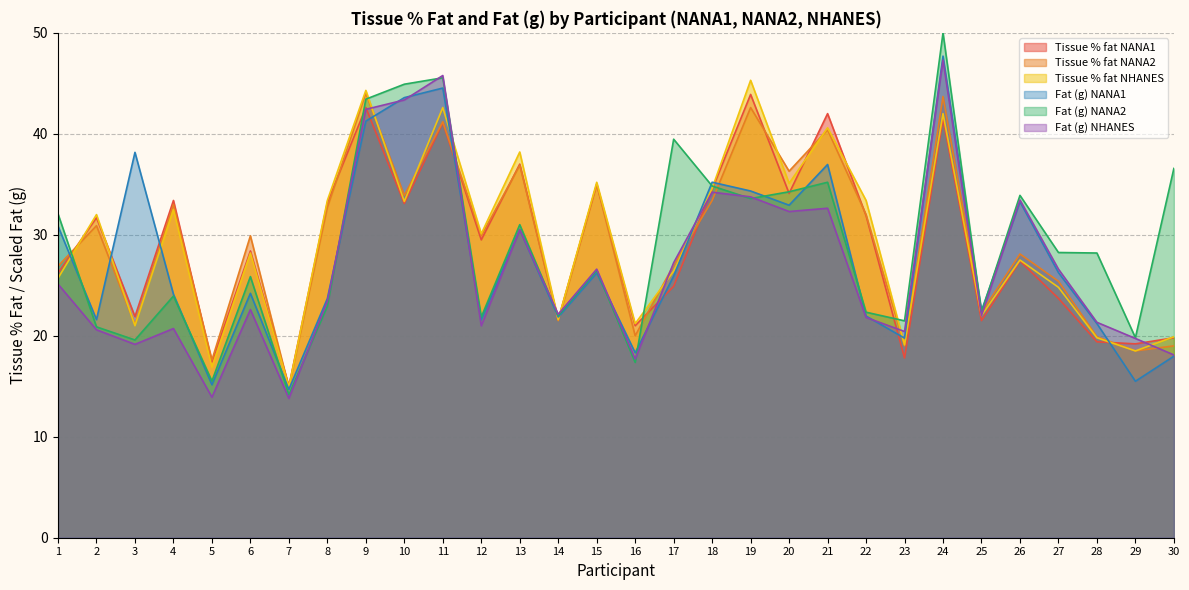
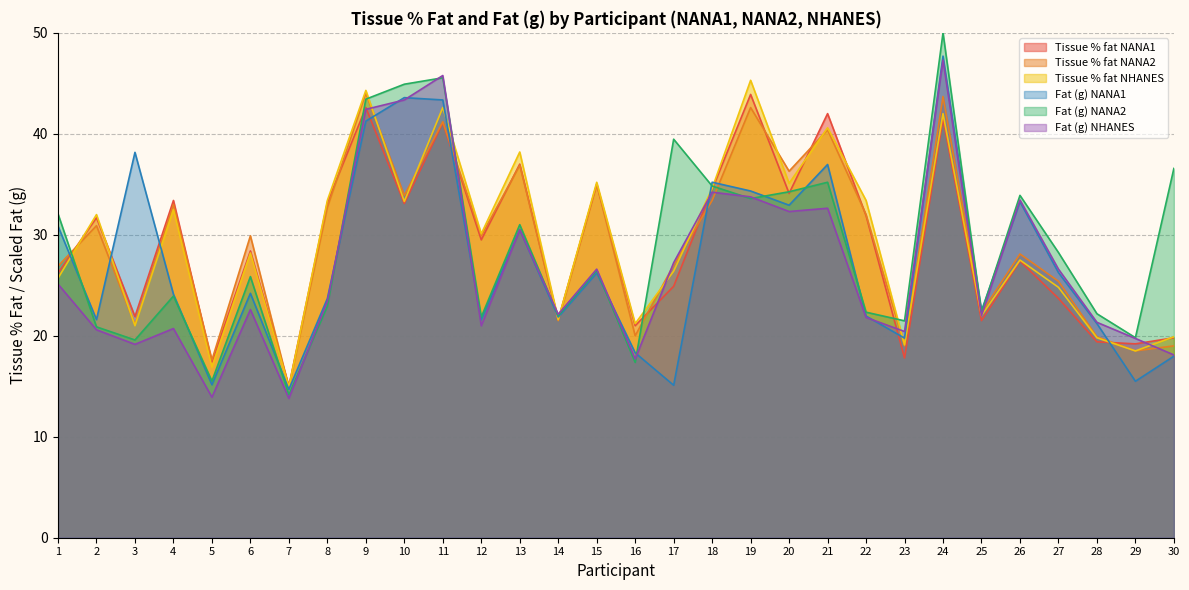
  {
    "Fat (g) NANA1": {
      "1": 30.9,
      "2": 21.6,
      "3": 38.2,
      "5": 15.2,
      "6": 24.2,
      "8": 23.7,
      "9": 41.3,
-     "11": 44.5,
+     "11": 43.4,
      "12": 21.6,
      "15": 26.2,
      "16": 18.3,
-     "17": 25.9,
+     "17": 15.1,
      "18": 35.2,
      "19": 34.3,
      "20": 32.9,
      "21": 37.0,
      "23": 19.8,
      "24": 47.7,
      "27": 26.3,
      "29": 15.5
    },
    "Fat (g) NANA2": {
      "1": 32.1,
      "2": 20.9,
      "3": 19.6,
      "5": 15.5,
      "6": 25.9,
      "7": 14.2,
      "8": 22.9,
      "9": 43.4,
      "10": 44.9,
      "12": 21.9,
      "13": 31.0,
      "16": 17.4,
      "17": 39.5,
      "21": 35.2,
      "22": 22.3,
      "23": 21.5,
      "24": 50.0,
      "26": 33.9,
      "27": 28.2,
-     "28": 28.2,
+     "28": 22.2,
      "30": 36.6
    },
    "Fat (g) NHANES": {
      "1": 25.1,
      "2": 20.6,
      "3": 19.2,
      "4": 20.7,
      "5": 13.9,
      "6": 22.6,
      "7": 13.8,
      "8": 23.4,
      "12": 21.0,
      "16": 17.7,
      "18": 34.2,
      "20": 32.3,
      "21": 32.6,
      "23": 20.4,
      "24": 47.3,
      "27": 26.6
    }
  }
